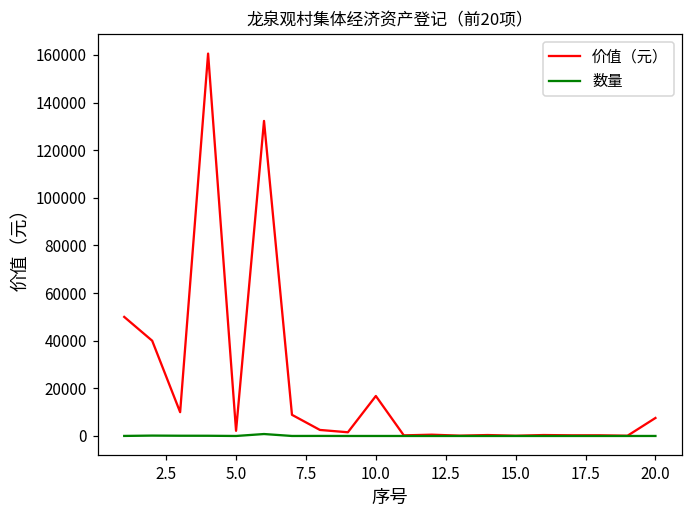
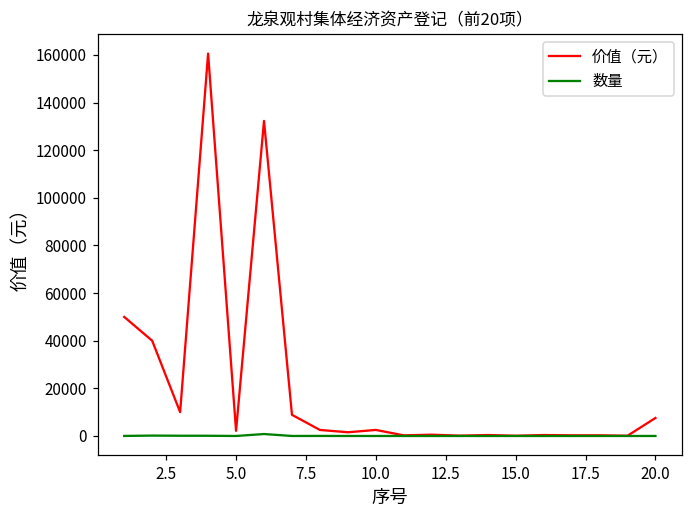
  {
    "价值（元）": {
      "5.0": 2000,
-     "10.0": 17000,
+     "10.0": 3000,
      "20.0": 8000
    },
    "数量": {
      "5.0": 0,
      "10.0": 0,
      "20.0": 0
    }
  }
